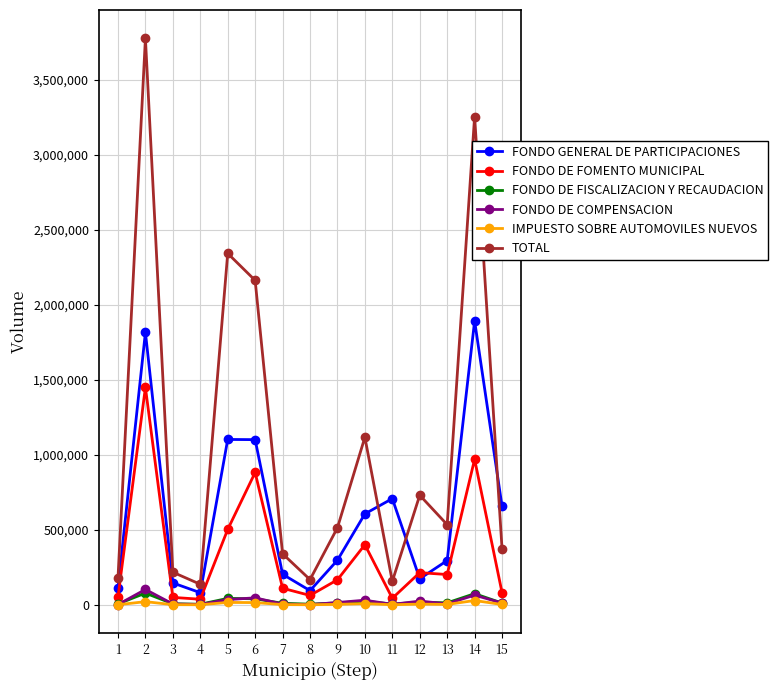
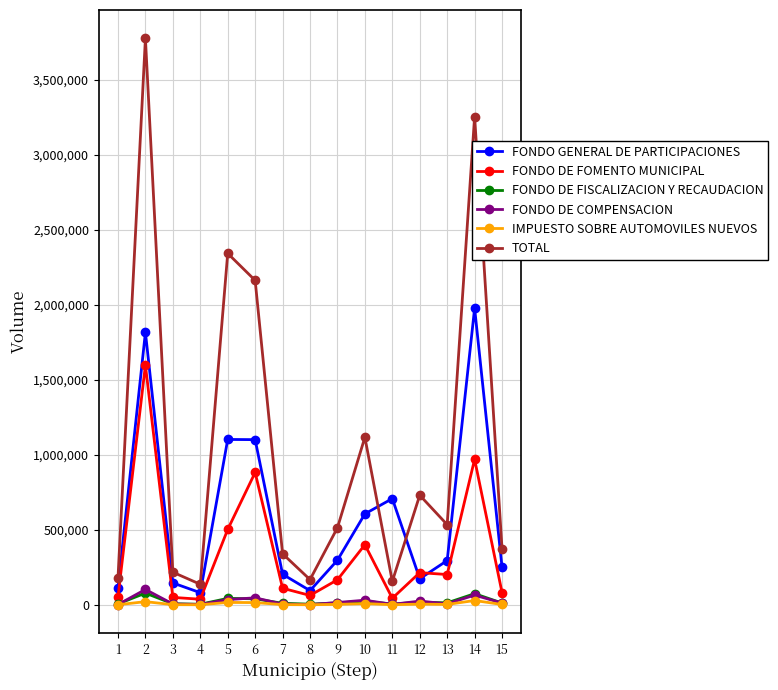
  {
    "FONDO GENERAL DE PARTICIPACIONES": {
      "1": "110,000",
      "2": "1,820,000",
      "3": "150,000",
      "4": "80,000",
      "5": "1,100,000",
      "6": "1,100,000",
      "7": "200,000",
      "8": "90,000",
      "9": "300,000",
      "10": "610,000",
      "11": "710,000",
      "12": "170,000",
      "13": "300,000",
-     "14": "1,890,000",
-     "15": "660,000"
+     "14": "1,980,000",
+     "15": "250,000"
    },
    "FONDO DE FOMENTO MUNICIPAL": {
      "1": "50,000",
-     "2": "1,450,000",
+     "2": "1,600,000",
      "3": "50,000",
      "4": "40,000",
      "5": "500,000",
      "6": "880,000",
      "7": "110,000",
      "8": "60,000",
      "9": "170,000",
      "10": "400,000",
      "11": "40,000",
      "12": "210,000",
      "13": "200,000",
      "14": "970,000",
      "15": "80,000"
    },
    "FONDO DE FISCALIZACION Y RECAUDACION": {
      "2": "80,000"
    },
    "FONDO DE COMPENSACION": {
      "2": "100,000"
    },
    "IMPUESTO SOBRE AUTOMOVILES NUEVOS": {
      "2": "20,000",
      "5": "20,000",
      "6": "20,000",
      "14": "30,000"
    },
    "TOTAL": {
      "1": "180,000",
      "2": "3,780,000",
      "3": "220,000",
      "4": "140,000",
      "5": "2,340,000",
      "6": "2,160,000",
      "7": "340,000",
      "8": "170,000",
      "9": "510,000",
      "10": "1,120,000",
      "11": "160,000",
      "12": "730,000",
      "13": "530,000",
      "14": "3,250,000",
      "15": "370,000"
    }
  }
